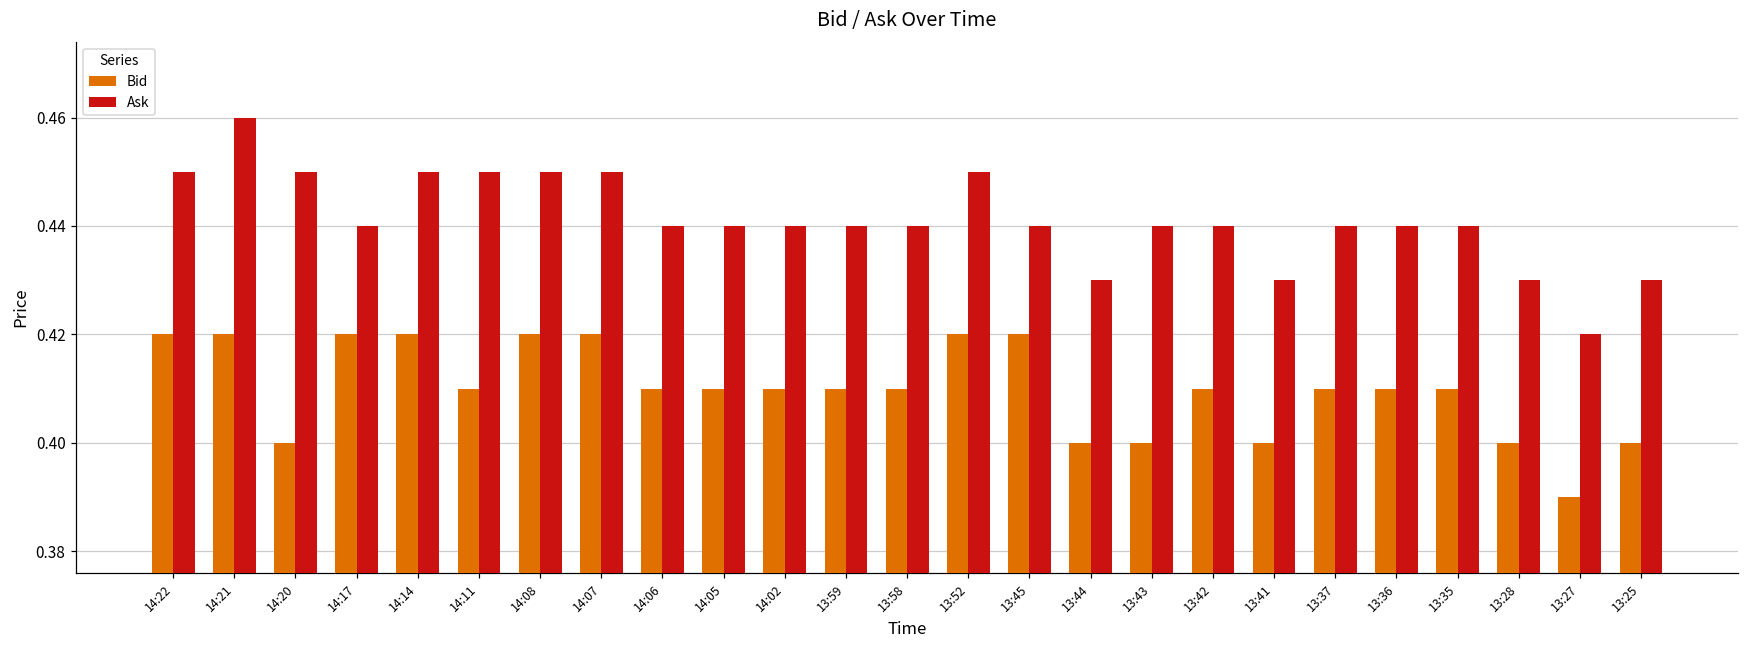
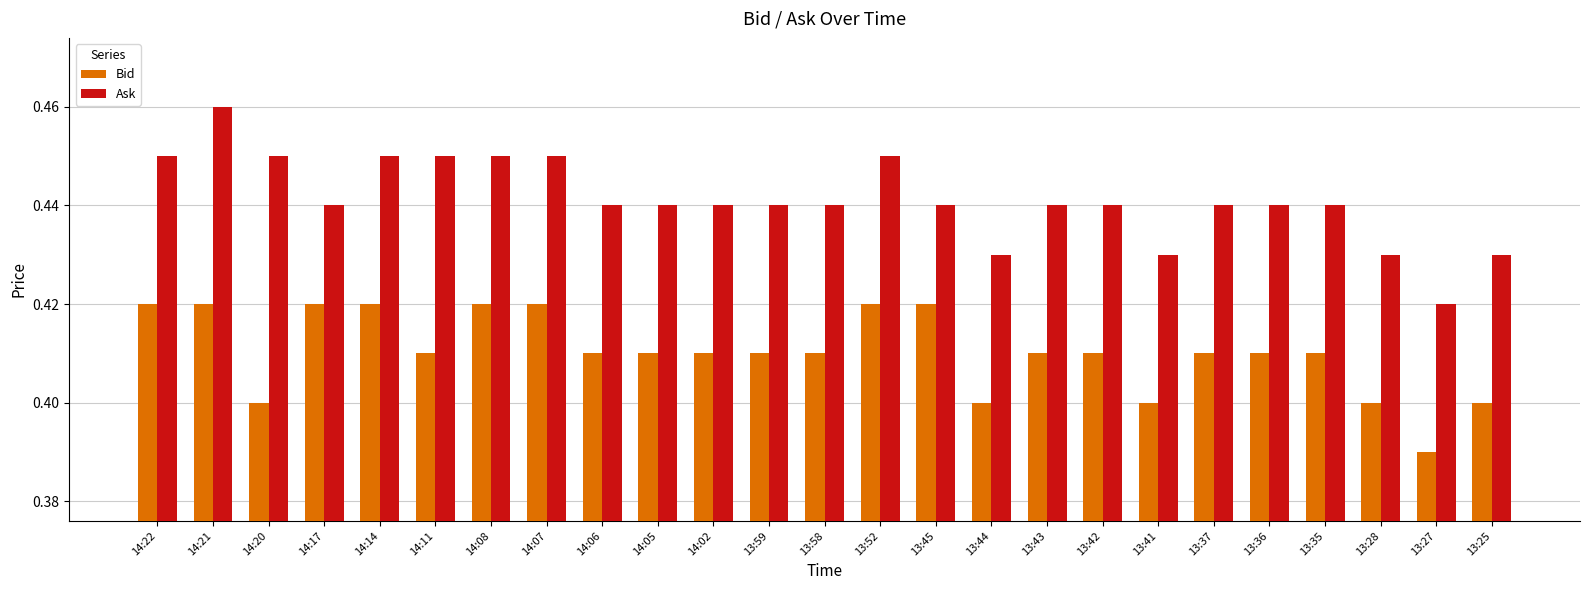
  {
    "Bid": {
      "14:22": 0.42,
      "14:21": 0.42,
      "14:20": 0.40,
      "14:17": 0.42,
      "14:14": 0.42,
      "14:11": 0.41,
      "14:08": 0.42,
      "14:07": 0.42,
      "14:06": 0.41,
      "14:05": 0.41,
      "14:02": 0.41,
      "13:59": 0.41,
      "13:58": 0.41,
      "13:52": 0.42,
      "13:45": 0.42,
      "13:44": 0.40,
-     "13:43": 0.40,
+     "13:43": 0.41,
      "13:42": 0.41,
      "13:41": 0.40,
      "13:37": 0.41,
      "13:36": 0.41,
      "13:35": 0.41,
      "13:28": 0.40,
      "13:27": 0.39,
      "13:25": 0.40
    },
    "Ask": {
      "14:22": 0.45,
      "14:21": 0.46,
      "14:20": 0.45,
      "14:17": 0.44,
      "14:14": 0.45,
      "14:11": 0.45,
      "14:08": 0.45,
      "14:07": 0.45,
      "14:06": 0.44,
      "14:05": 0.44,
      "14:02": 0.44,
      "13:59": 0.44,
      "13:58": 0.44,
      "13:52": 0.45,
      "13:45": 0.44,
      "13:44": 0.43,
      "13:43": 0.44,
      "13:42": 0.44,
      "13:41": 0.43,
      "13:37": 0.44,
      "13:36": 0.44,
      "13:35": 0.44,
      "13:28": 0.43,
      "13:27": 0.42,
      "13:25": 0.43
    }
  }
